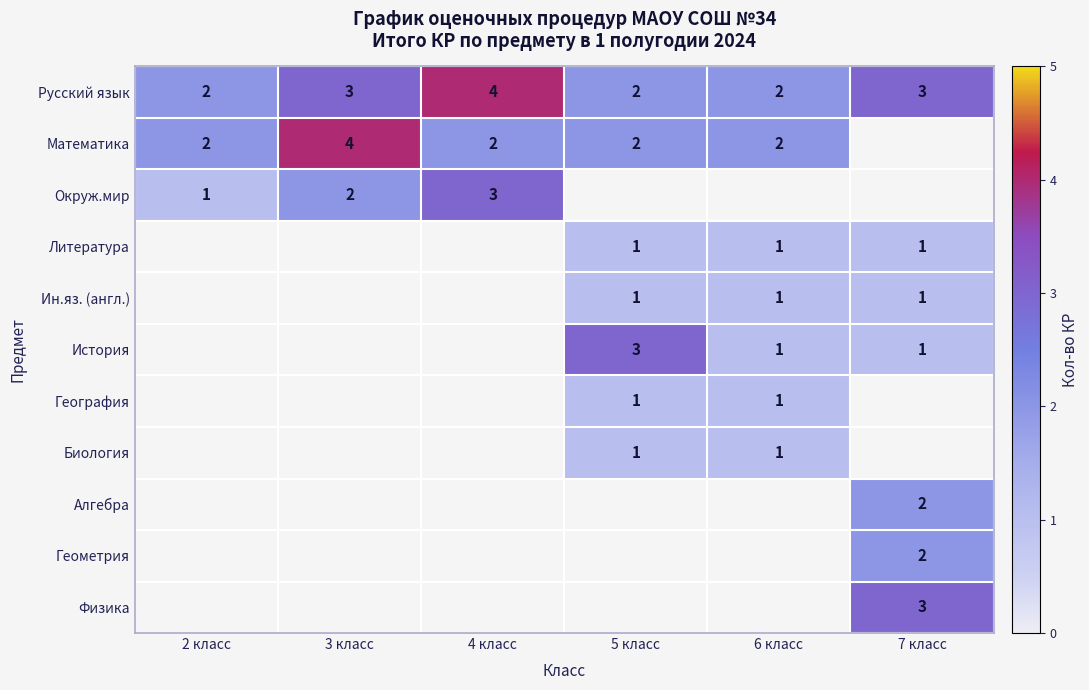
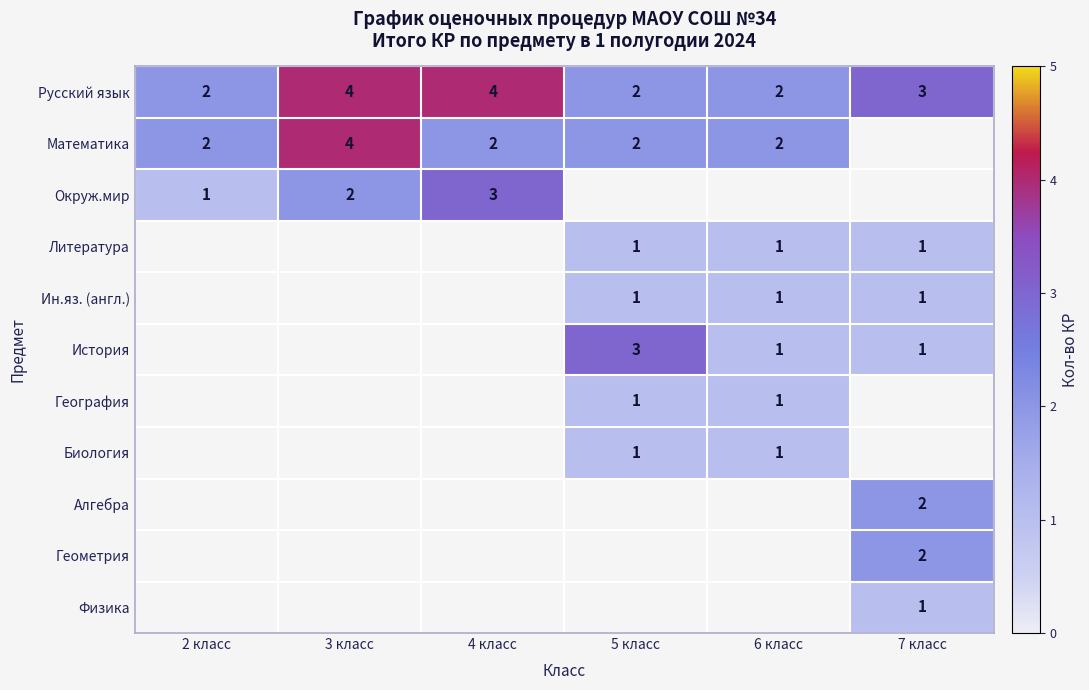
  {
    "Русский язык": {
      "2 класс": 2,
-     "3 класс": 3,
+     "3 класс": 4,
      "4 класс": 4,
      "5 класс": 2,
      "6 класс": 2,
      "7 класс": 3
    },
    "Математика": {
      "2 класс": 2,
      "3 класс": 4,
      "4 класс": 2,
      "5 класс": 2,
      "6 класс": 2
    },
    "Окруж.мир": {
      "2 класс": 1,
      "3 класс": 2,
      "4 класс": 3
    },
    "Литература": {
      "5 класс": 1,
      "6 класс": 1,
      "7 класс": 1
    },
    "Ин.яз. (англ.)": {
      "5 класс": 1,
      "6 класс": 1,
      "7 класс": 1
    },
    "История": {
      "5 класс": 3,
      "6 класс": 1,
      "7 класс": 1
    },
    "География": {
      "5 класс": 1,
      "6 класс": 1
    },
    "Биология": {
      "5 класс": 1,
      "6 класс": 1
    },
    "Алгебра": {
      "7 класс": 2
    },
    "Геометрия": {
      "7 класс": 2
    },
    "Физика": {
-     "7 класс": 3
+     "7 класс": 1
    }
  }
